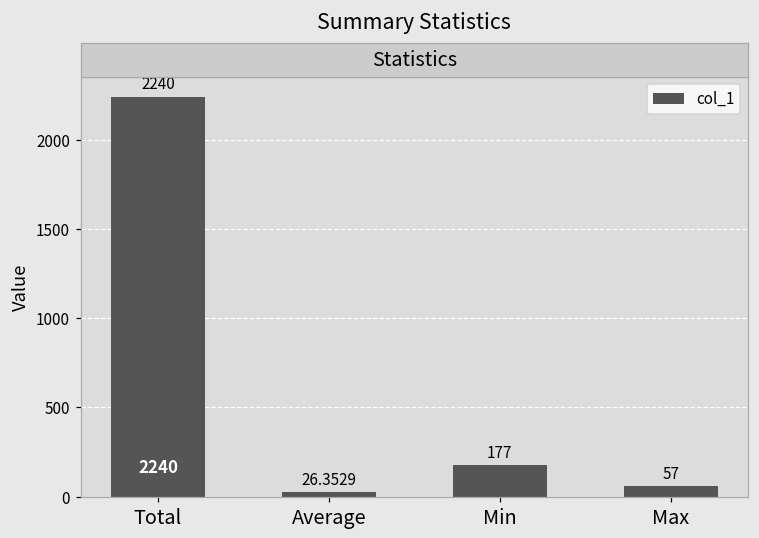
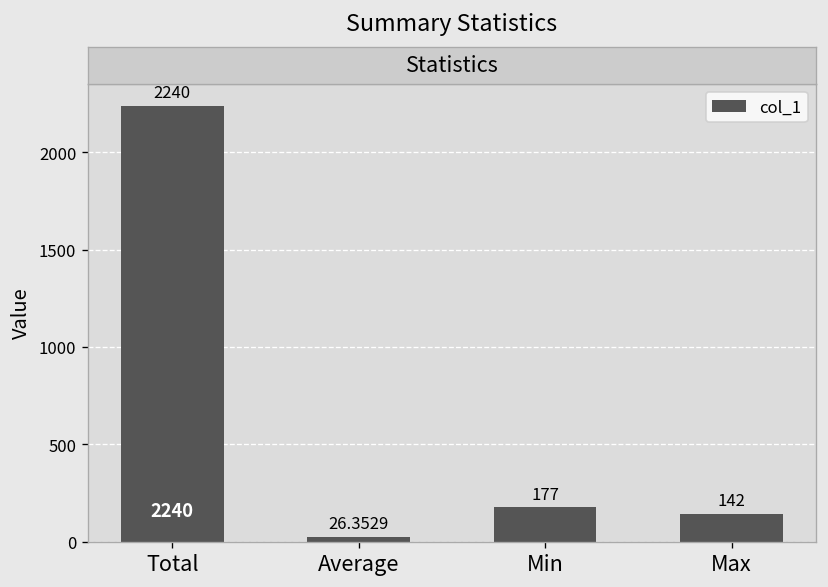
  {
    "Total": 2240,
    "Average": 26.3529,
    "Min": 177,
-   "Max": 57
+   "Max": 142
  }
